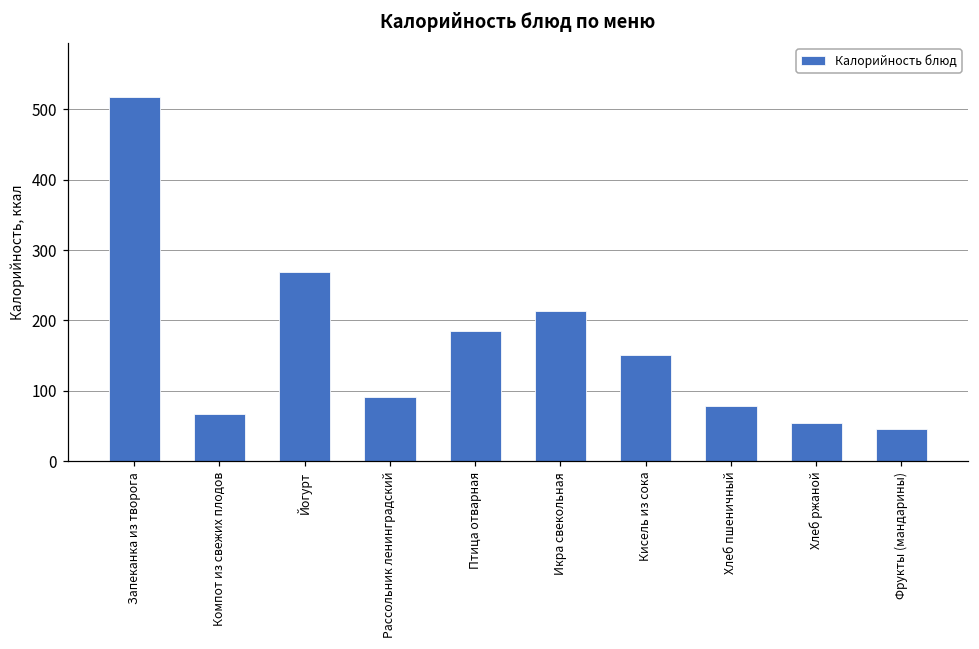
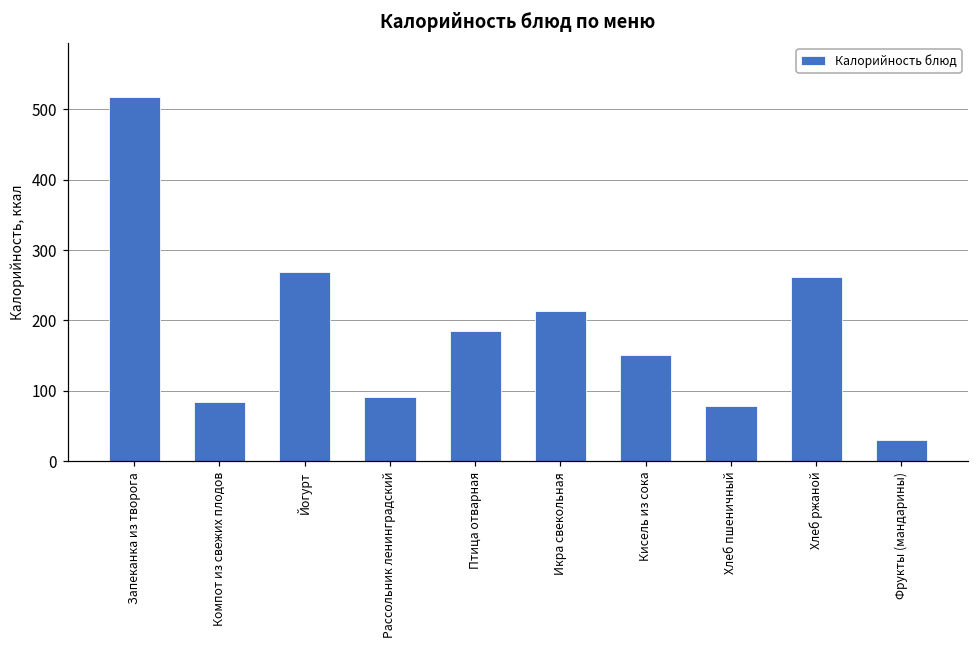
  {
    "Запеканка из творога": 520,
-   "Компот из свежих плодов": 70,
+   "Компот из свежих плодов": 80,
    "Йогурт": 270,
    "Рассольник ленинградский": 90,
    "Птица отварная": 190,
    "Икра свекольная": 210,
    "Кисель из сока": 150,
    "Хлеб пшеничный": 80,
-   "Хлеб ржаной": 50,
-   "Фрукты (мандарины)": 50
+   "Хлеб ржаной": 260,
+   "Фрукты (мандарины)": 30
  }
